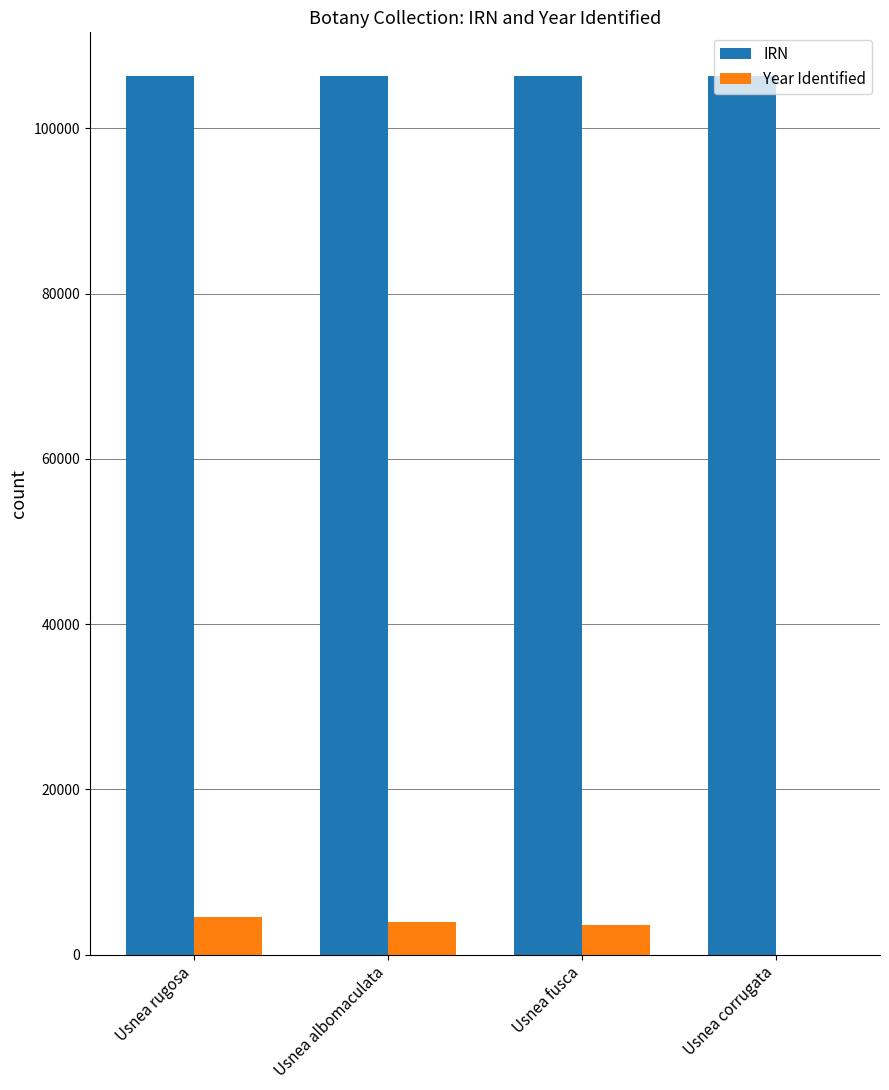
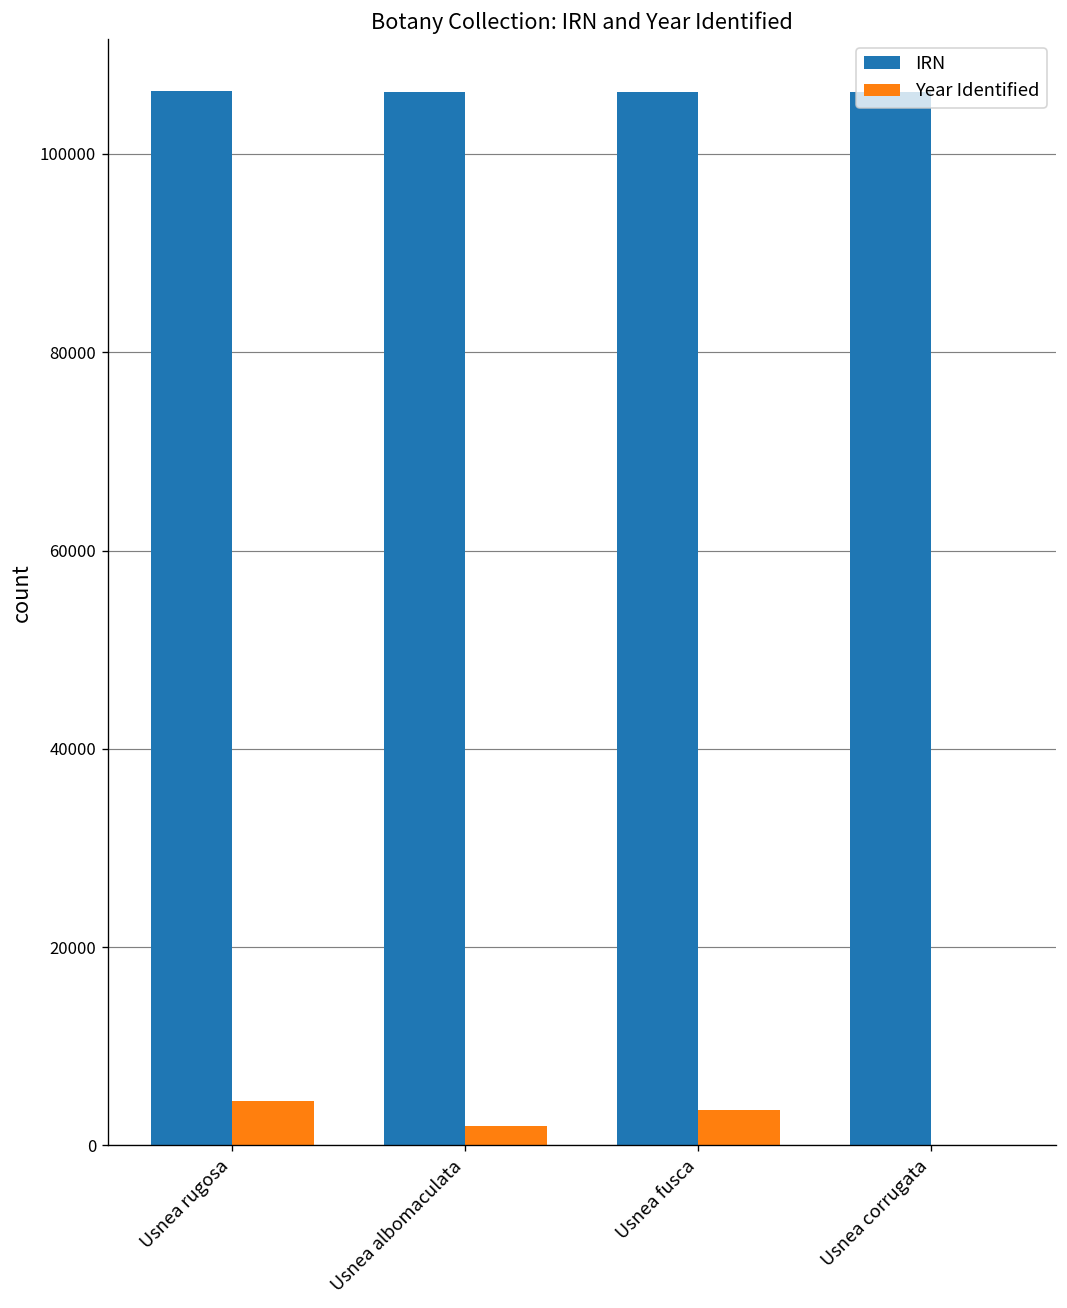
  {
    "IRN": {
      "Usnea rugosa": 106000,
      "Usnea albomaculata": 106000,
      "Usnea fusca": 106000
    },
    "Year Identified": {
      "Usnea rugosa": 4000,
-     "Usnea albomaculata": 4000,
+     "Usnea albomaculata": 2000,
      "Usnea fusca": 4000,
      "Usnea corrugata": 0
    }
  }
